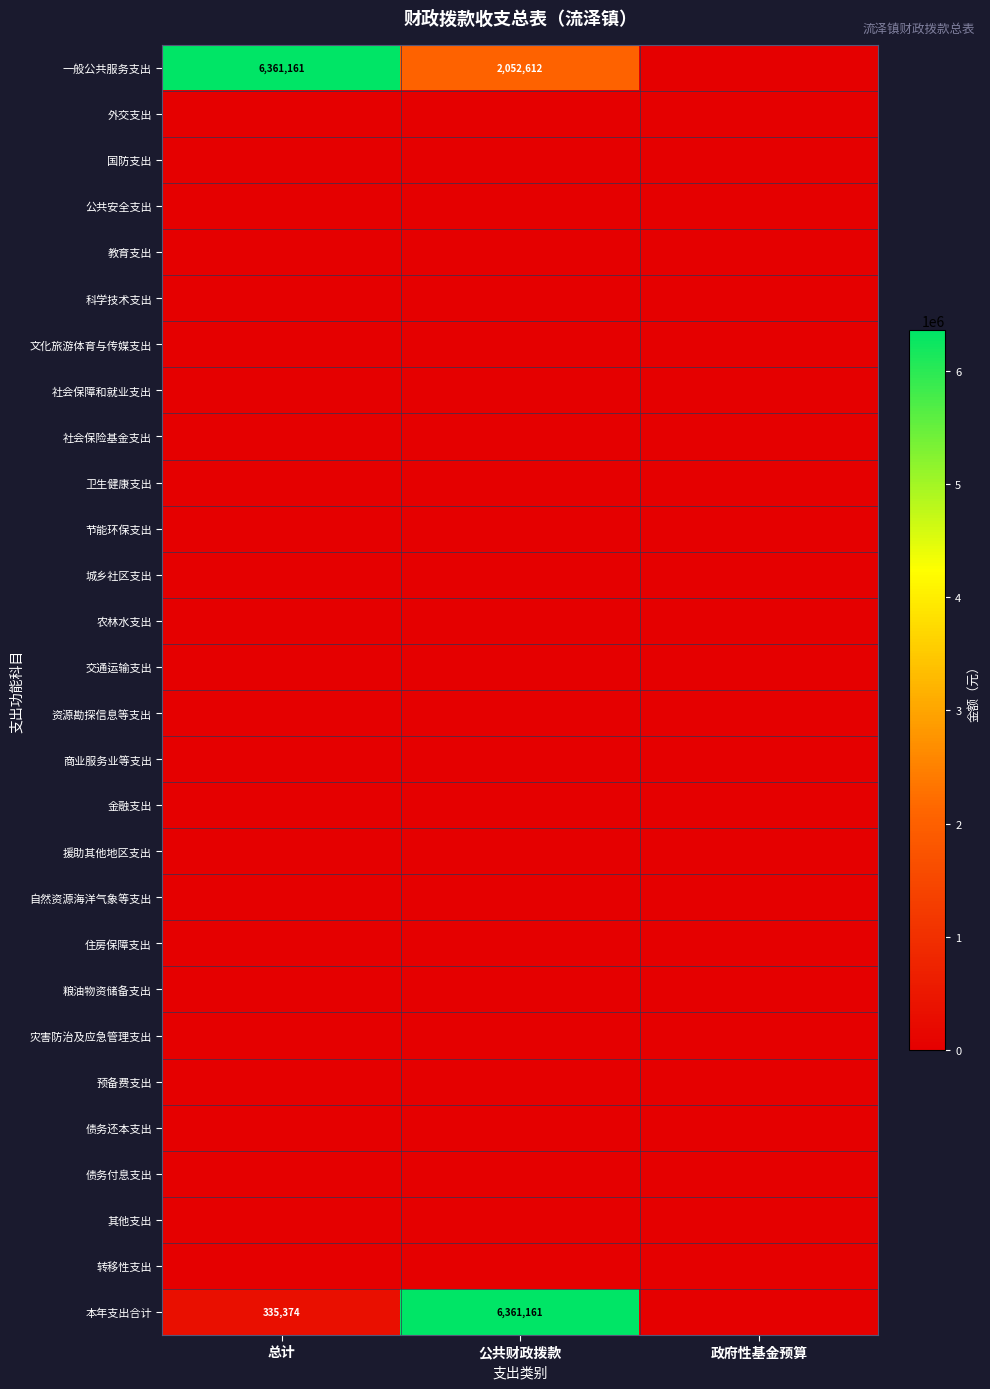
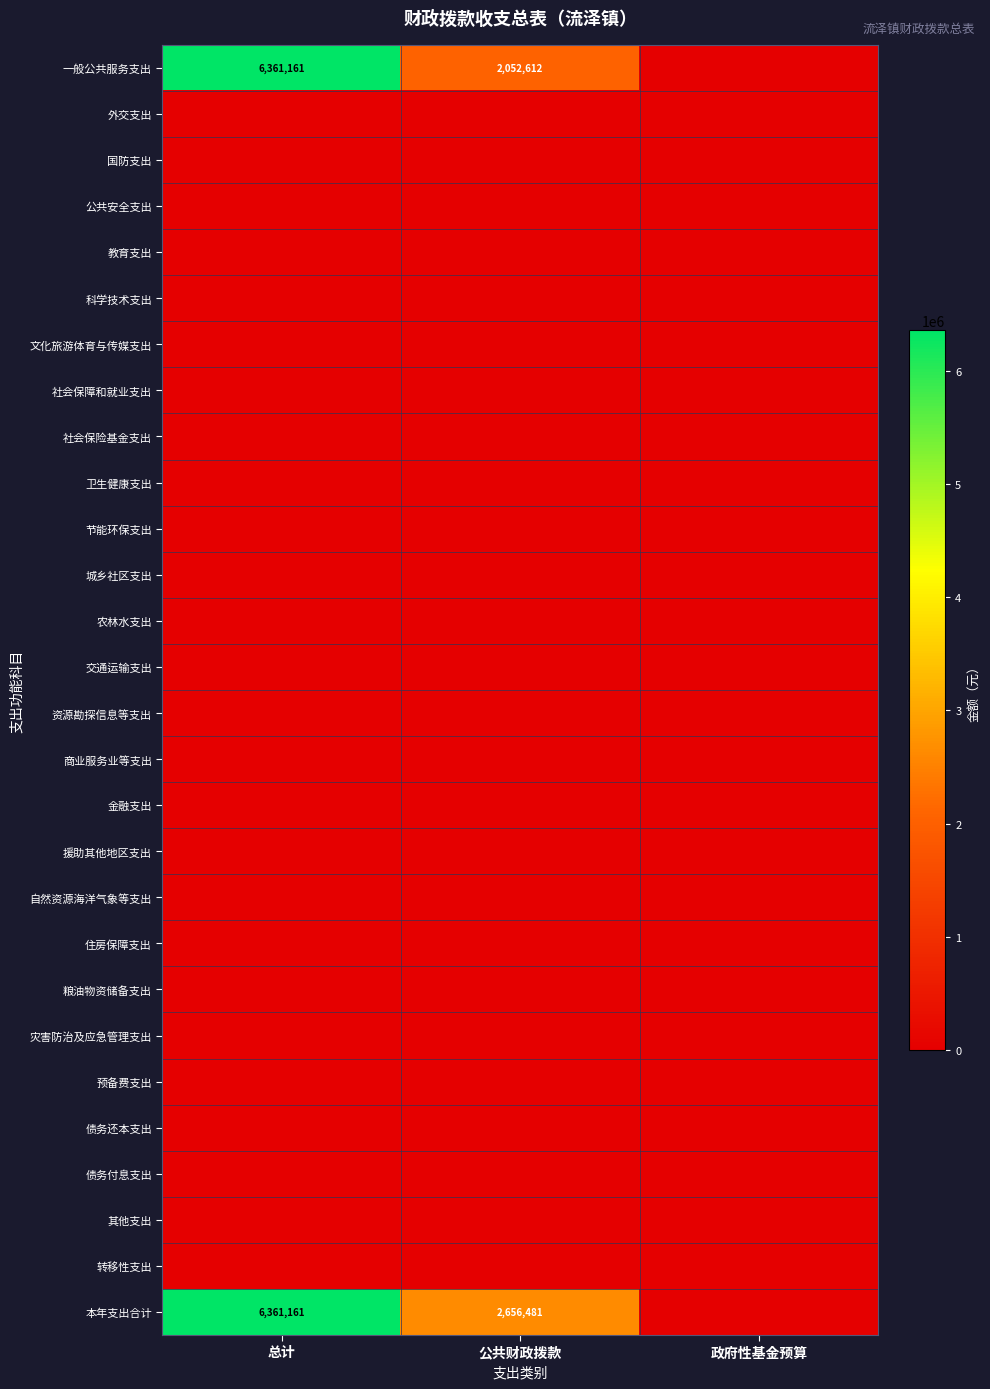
  {
    "一般公共服务支出": {
      "总计": "6,361,161",
      "公共财政拨款": "2,052,612"
    },
    "本年支出合计": {
-     "总计": "335,374",
-     "公共财政拨款": "6,361,161"
+     "总计": "6,361,161",
+     "公共财政拨款": "2,656,481"
    }
  }
